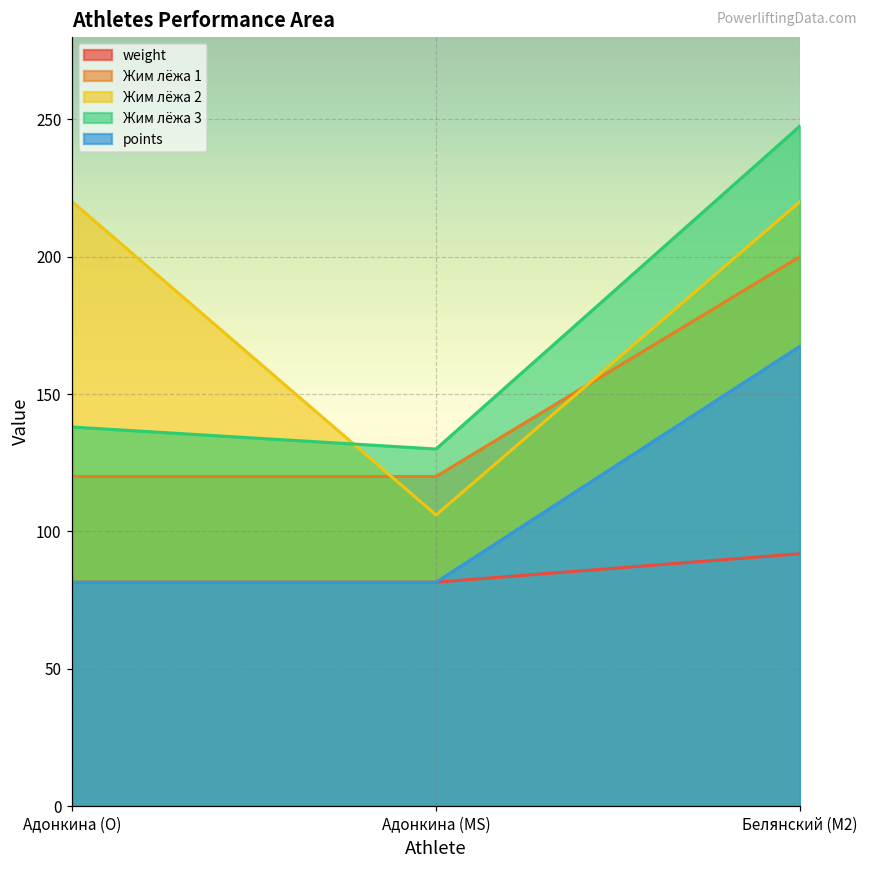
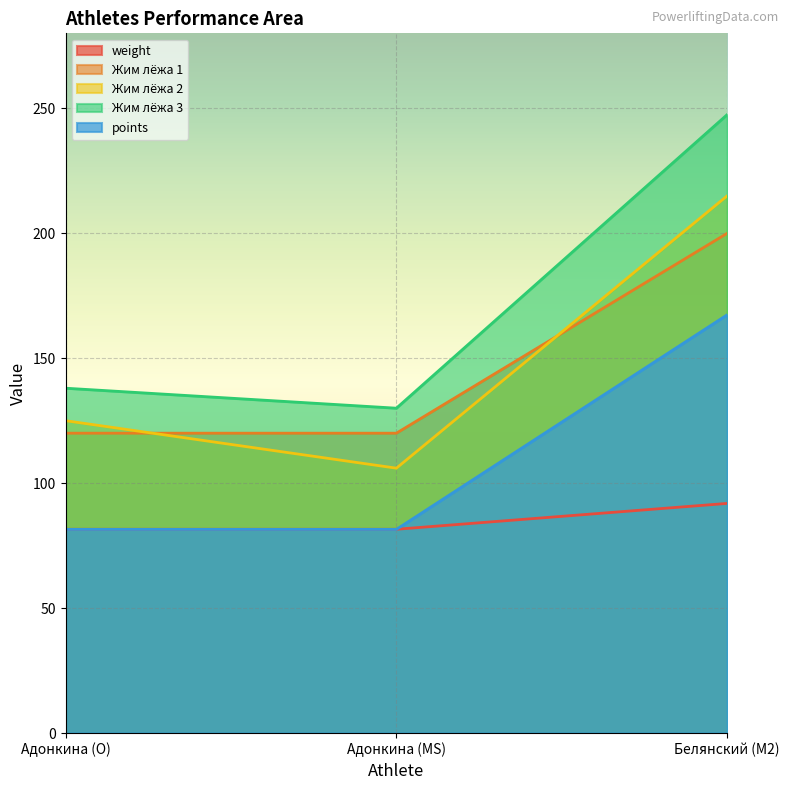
  {
    "Жим лёжа 2": {
-     "Адонкина (O)": 220,
+     "Адонкина (O)": 125,
      "Адонкина (MS)": 106,
-     "Белянский (M2)": 220
+     "Белянский (M2)": 215
    },
    "Жим лёжа 3": {
      "Адонкина (O)": 138,
      "Адонкина (MS)": 130,
      "Белянский (M2)": 248
    },
    "points": {
      "Белянский (M2)": 167
    }
  }
